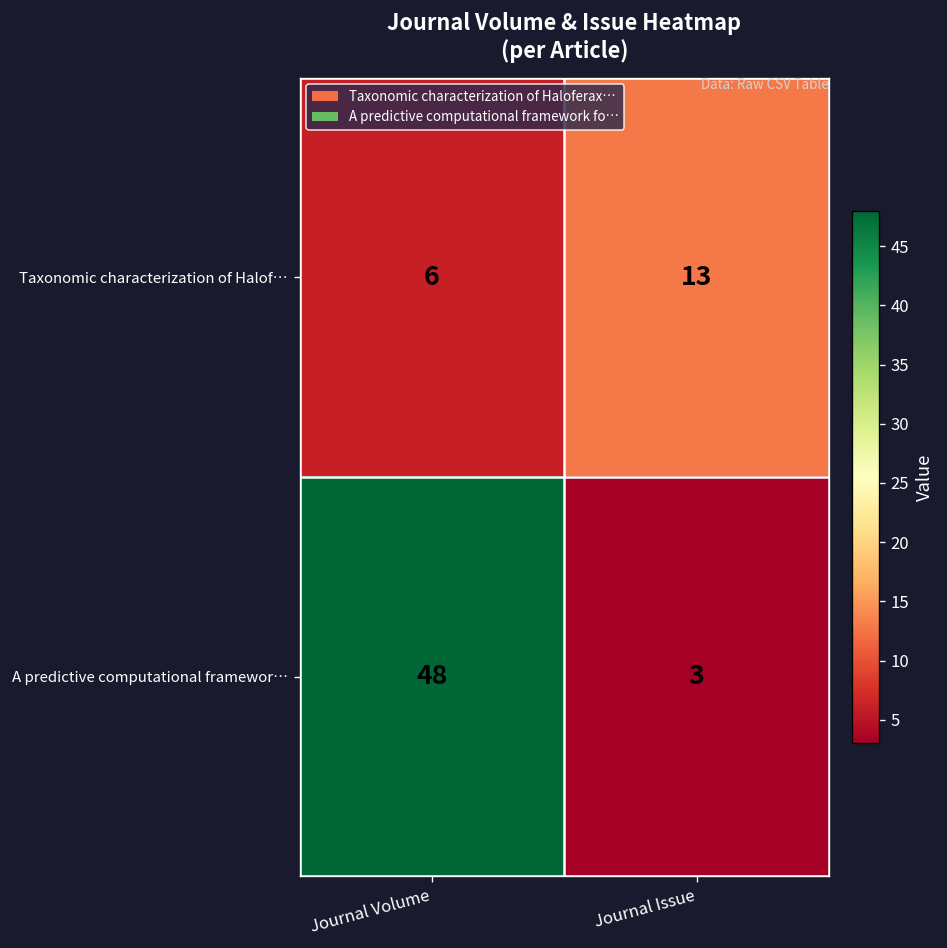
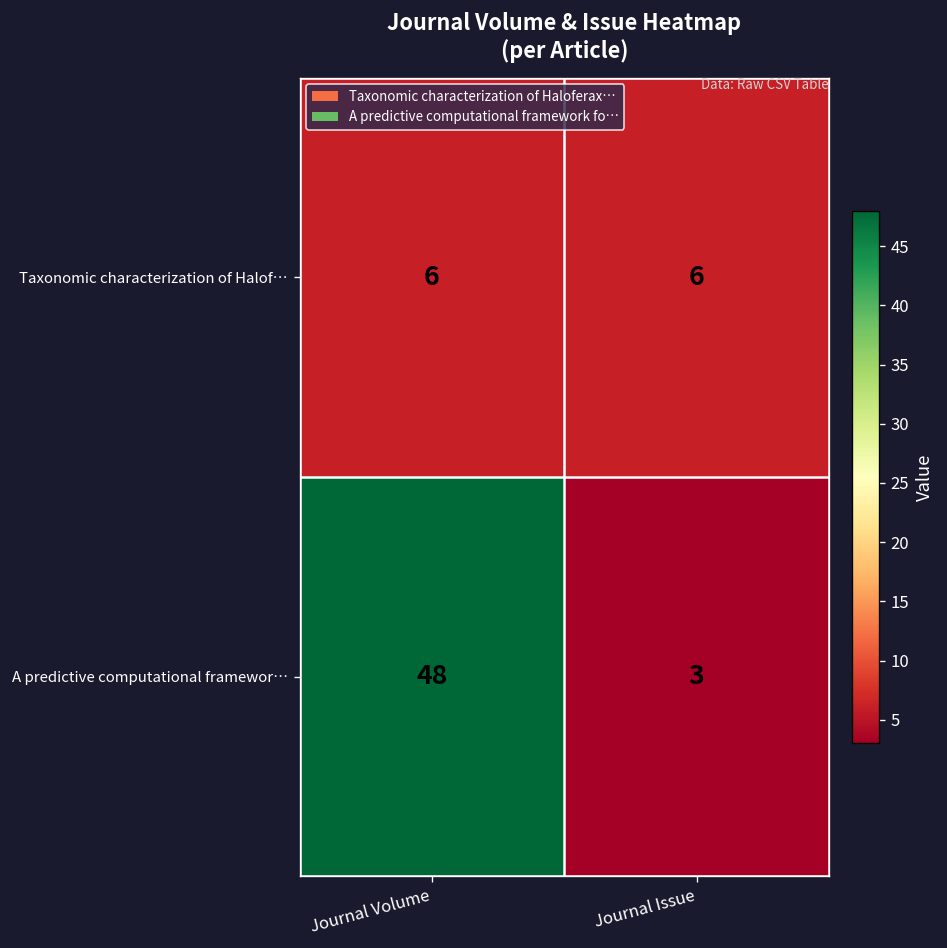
  {
    "Taxonomic characterization of Halof…": {
      "Journal Volume": 6,
-     "Journal Issue": 13
+     "Journal Issue": 6
    },
    "A predictive computational framewor…": {
      "Journal Volume": 48,
      "Journal Issue": 3
    }
  }
